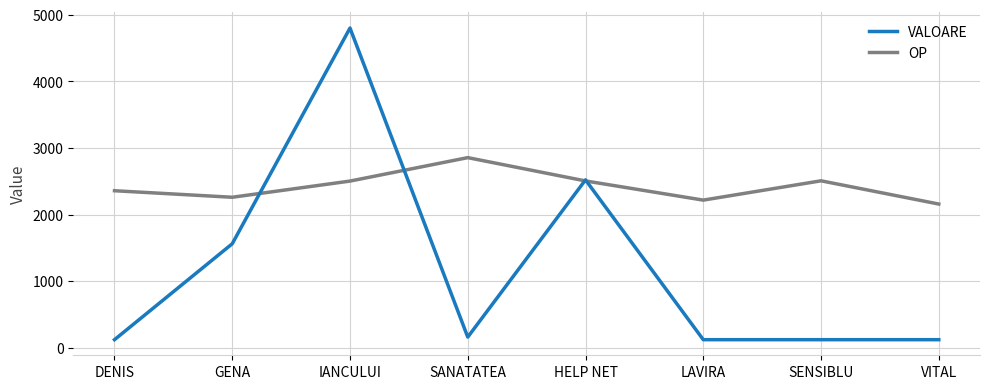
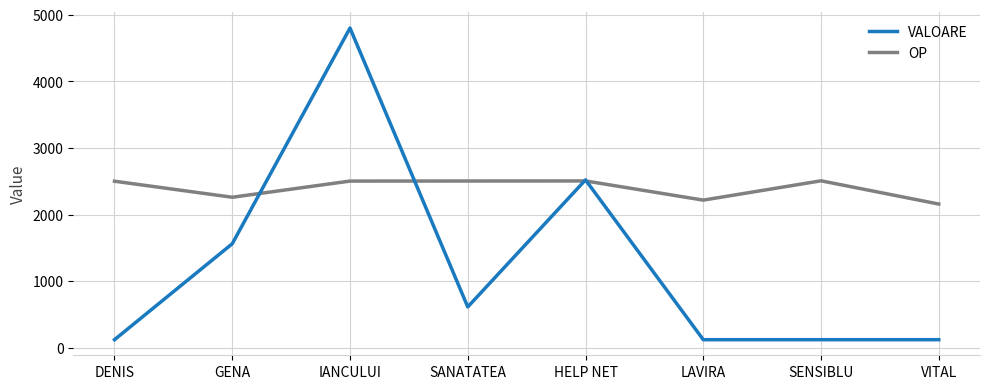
  {
    "VALOARE": {
      "DENIS": 100,
      "GENA": 1600,
      "IANCULUI": 4800,
-     "SANATATEA": 200,
+     "SANATATEA": 600,
      "LAVIRA": 100,
      "SENSIBLU": 100,
      "VITAL": 100
    },
    "OP": {
-     "DENIS": 2400,
+     "DENIS": 2500,
      "GENA": 2300,
      "IANCULUI": 2500,
-     "SANATATEA": 2900,
+     "SANATATEA": 2500,
      "LAVIRA": 2200,
      "SENSIBLU": 2500,
      "VITAL": 2200
    }
  }
